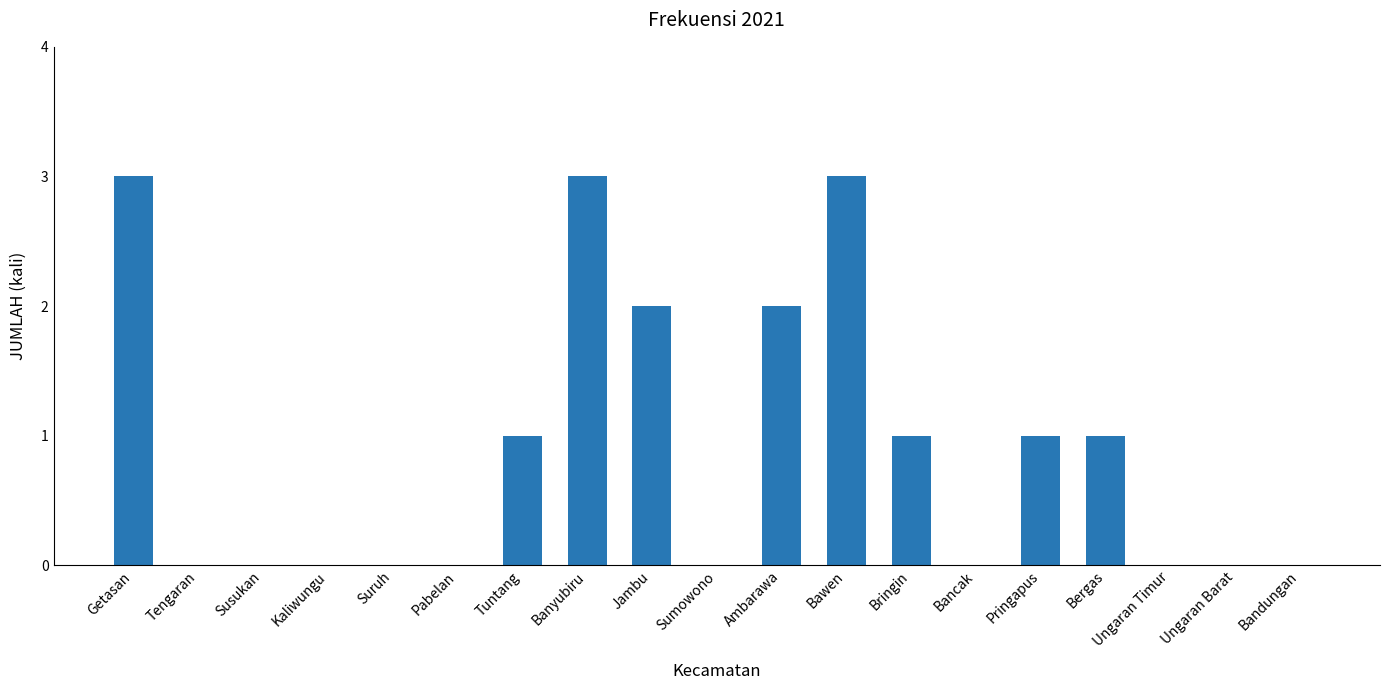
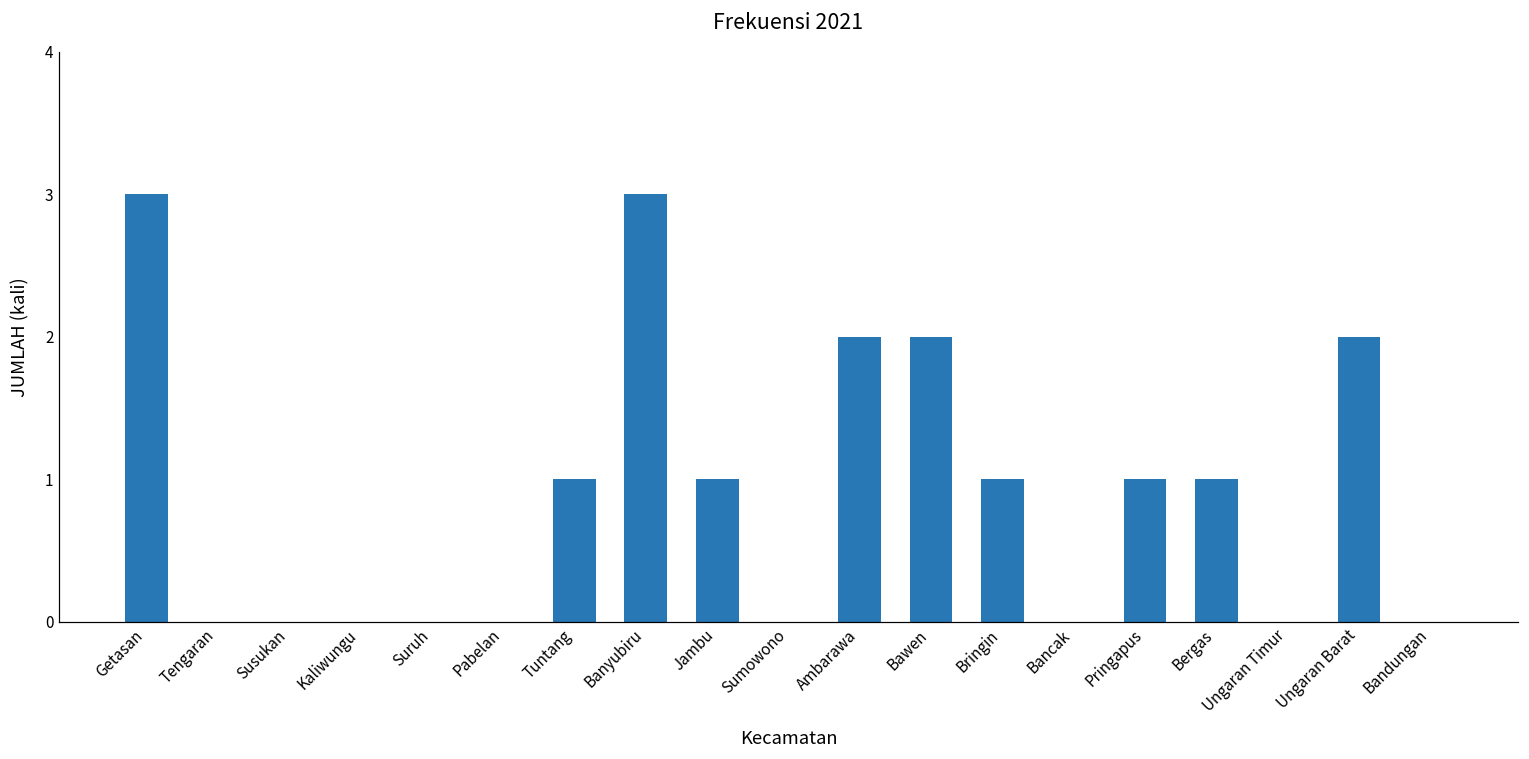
  {
    "Getasan": 3,
    "Tengaran": 0,
    "Susukan": 0,
    "Kaliwungu": 0,
    "Suruh": 0,
    "Pabelan": 0,
    "Tuntang": 1,
    "Banyubiru": 3,
-   "Jambu": 2,
+   "Jambu": 1,
    "Sumowono": 0,
    "Ambarawa": 2,
-   "Bawen": 3,
+   "Bawen": 2,
    "Bringin": 1,
    "Bancak": 0,
    "Pringapus": 1,
    "Bergas": 1,
    "Ungaran Timur": 0,
-   "Ungaran Barat": 0,
+   "Ungaran Barat": 2,
    "Bandungan": 0
  }
